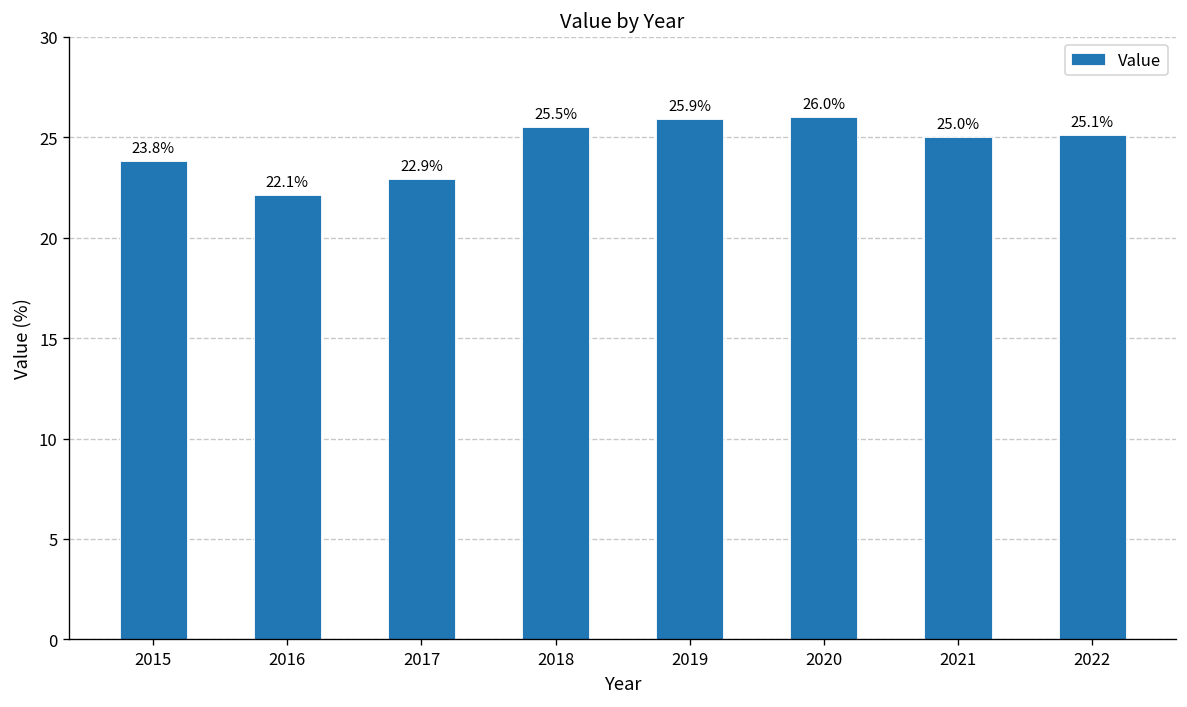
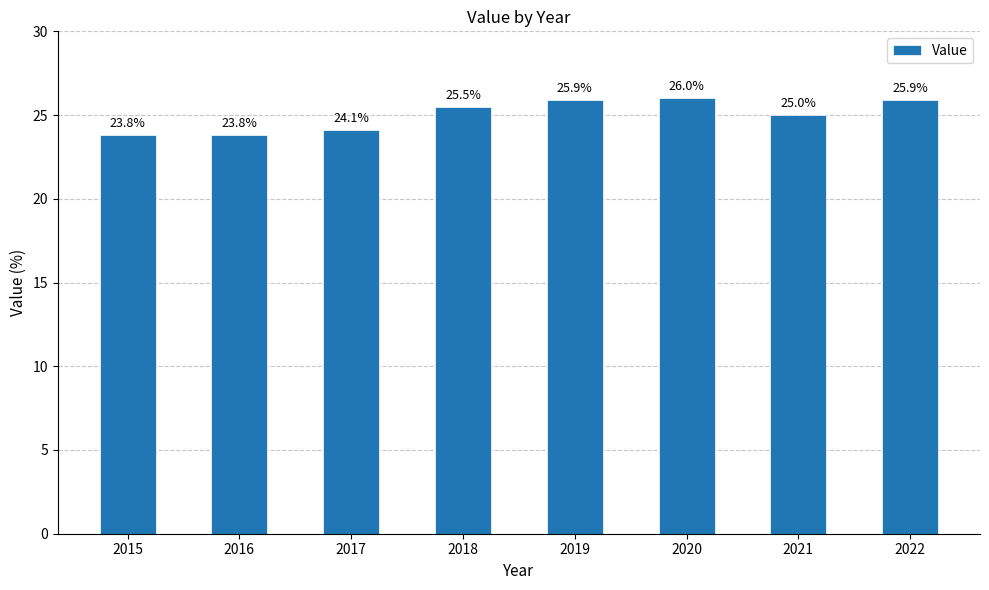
  {
    "2015": "23.8%",
-   "2016": "22.1%",
-   "2017": "22.9%",
+   "2016": "23.8%",
+   "2017": "24.1%",
    "2018": "25.5%",
    "2019": "25.9%",
    "2020": "26.0%",
    "2021": "25.0%",
-   "2022": "25.1%"
+   "2022": "25.9%"
  }
